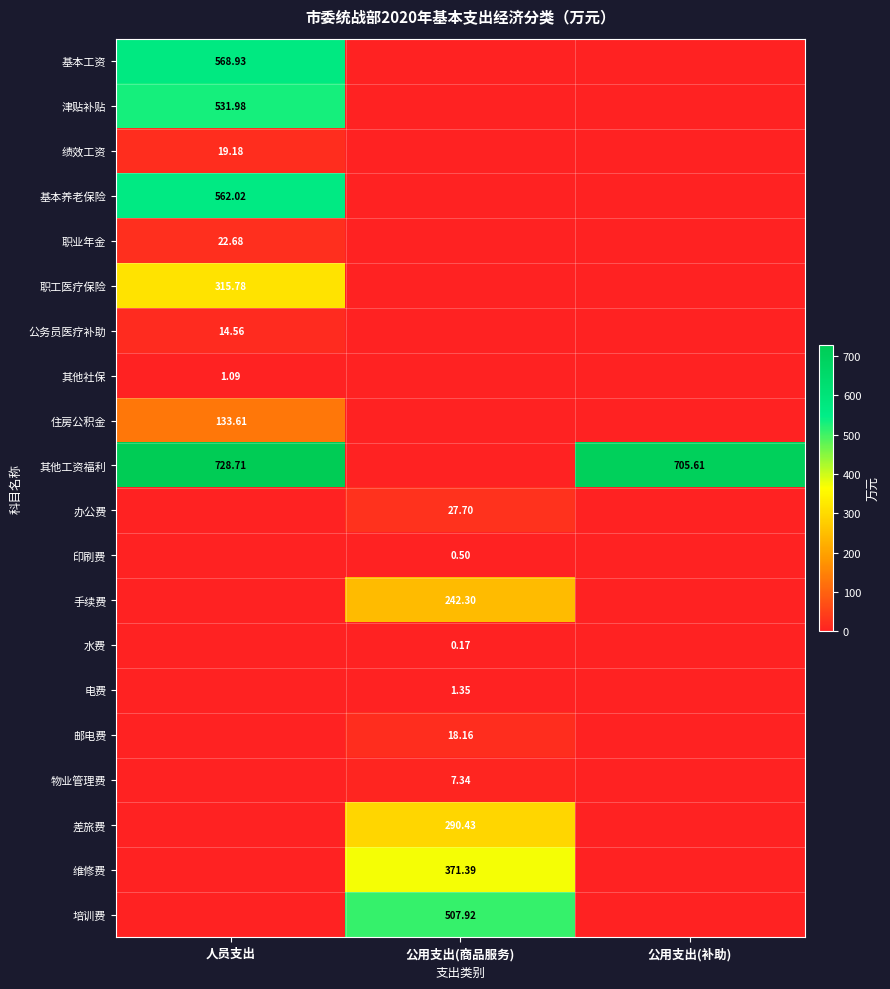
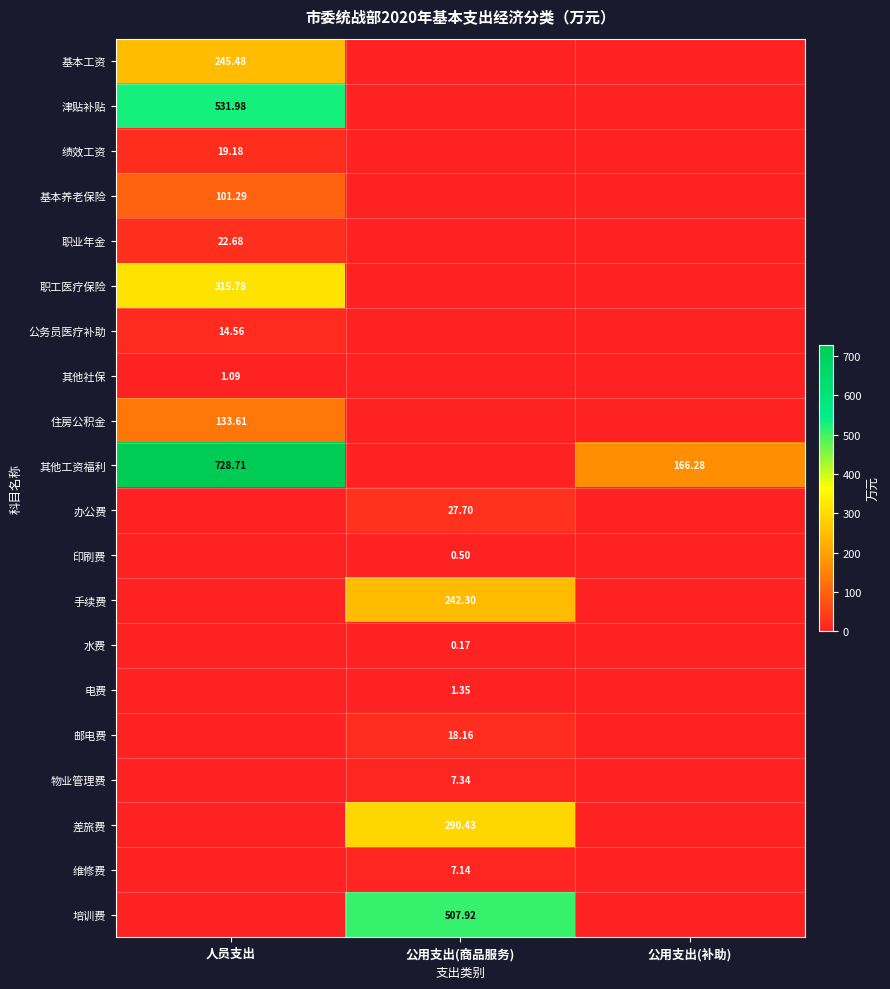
  {
    "基本工资": {
-     "人员支出": 568.93
+     "人员支出": 245.48
    },
    "津贴补贴": {
      "人员支出": 531.98
    },
    "绩效工资": {
      "人员支出": 19.18
    },
    "基本养老保险": {
-     "人员支出": 562.02
+     "人员支出": 101.29
    },
    "职业年金": {
      "人员支出": 22.68
    },
    "职工医疗保险": {
      "人员支出": 315.78
    },
    "公务员医疗补助": {
      "人员支出": 14.56
    },
    "其他社保": {
      "人员支出": 1.09
    },
    "住房公积金": {
      "人员支出": 133.61
    },
    "其他工资福利": {
      "人员支出": 728.71,
-     "公用支出(补助)": 705.61
+     "公用支出(补助)": 166.28
    },
    "办公费": {
      "公用支出(商品服务)": 27.70
    },
    "印刷费": {
      "公用支出(商品服务)": 0.50
    },
    "手续费": {
      "公用支出(商品服务)": 242.30
    },
    "水费": {
      "公用支出(商品服务)": 0.17
    },
    "电费": {
      "公用支出(商品服务)": 1.35
    },
    "邮电费": {
      "公用支出(商品服务)": 18.16
    },
    "物业管理费": {
      "公用支出(商品服务)": 7.34
    },
    "差旅费": {
      "公用支出(商品服务)": 290.43
    },
    "维修费": {
-     "公用支出(商品服务)": 371.39
+     "公用支出(商品服务)": 7.14
    },
    "培训费": {
      "公用支出(商品服务)": 507.92
    }
  }
